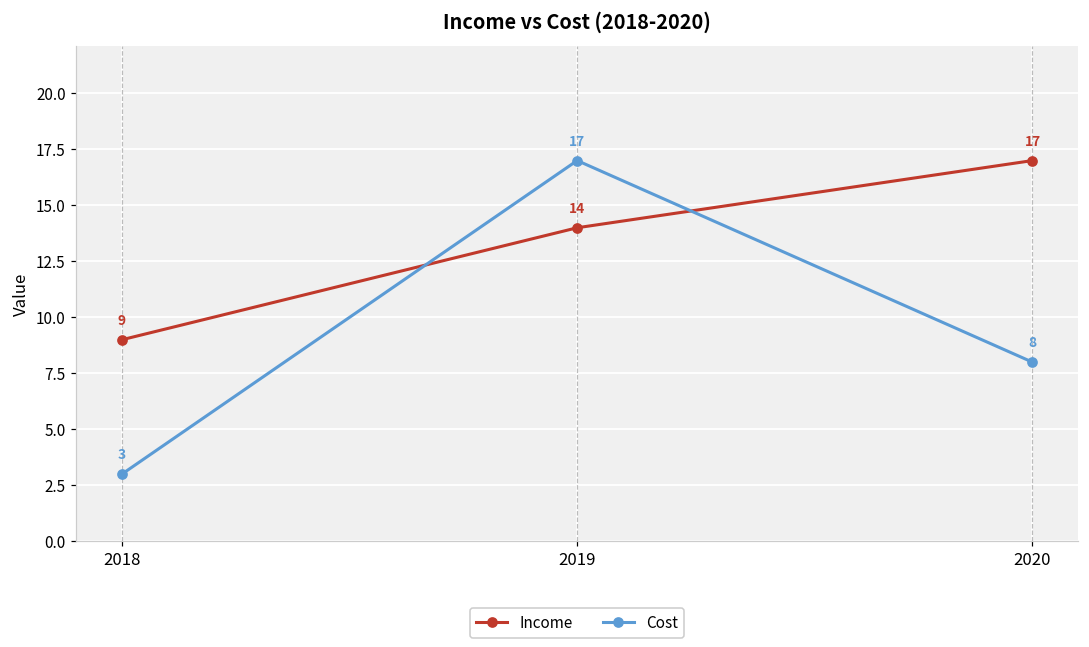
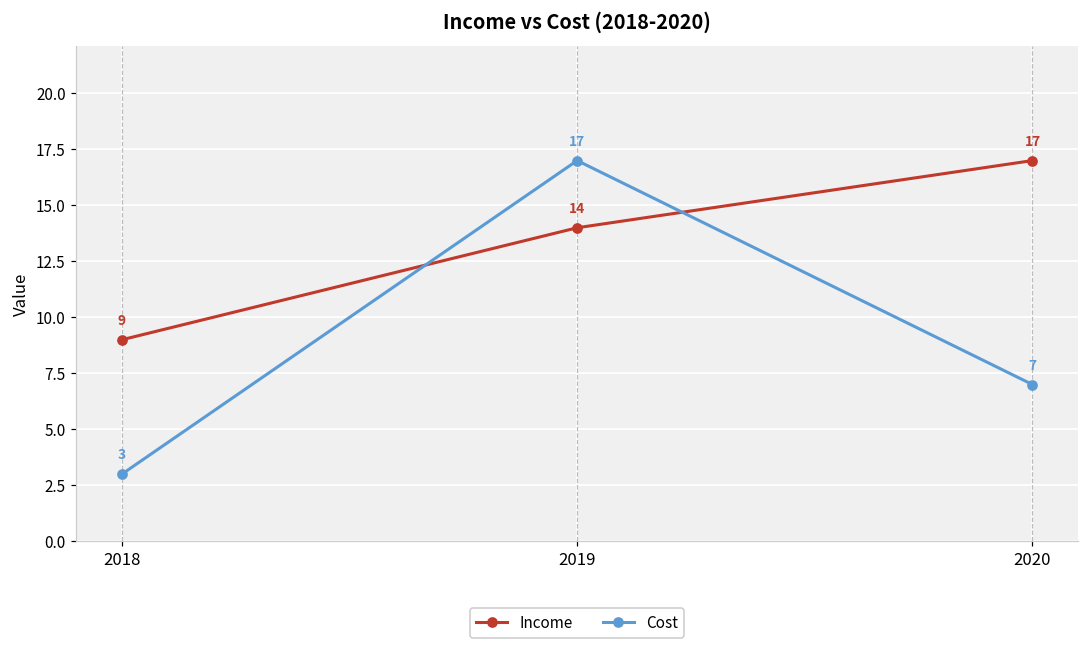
  {
    "Income": {
      "2018": 9,
      "2019": 14,
      "2020": 17
    },
    "Cost": {
      "2018": 3,
      "2019": 17,
-     "2020": 8
+     "2020": 7
    }
  }
